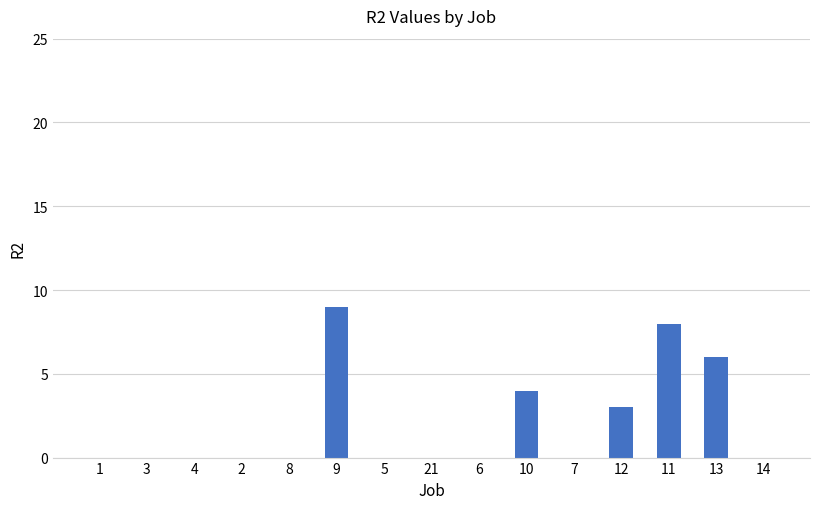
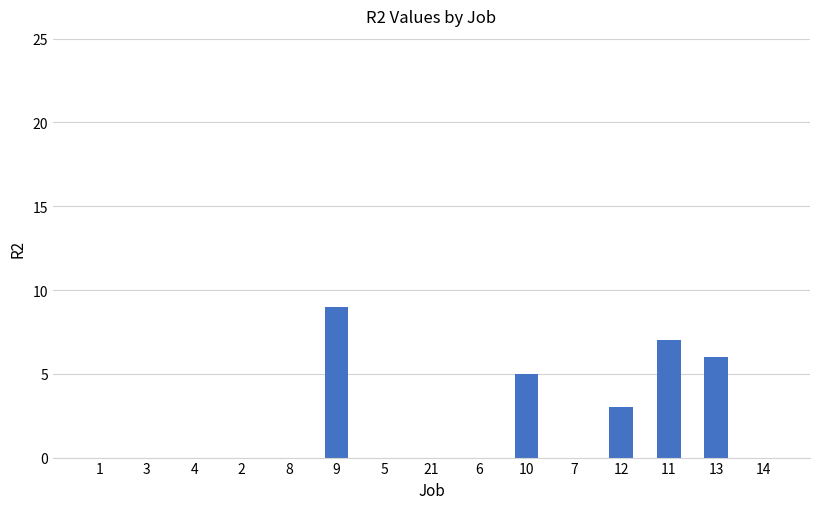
  {
    "1": 0,
    "3": 0,
    "4": 0,
    "2": 0,
    "8": 0,
    "9": 9,
    "5": 0,
    "21": 0,
    "6": 0,
-   "10": 4,
+   "10": 5,
    "7": 0,
    "12": 3,
-   "11": 8,
+   "11": 7,
    "13": 6,
    "14": 0
  }
